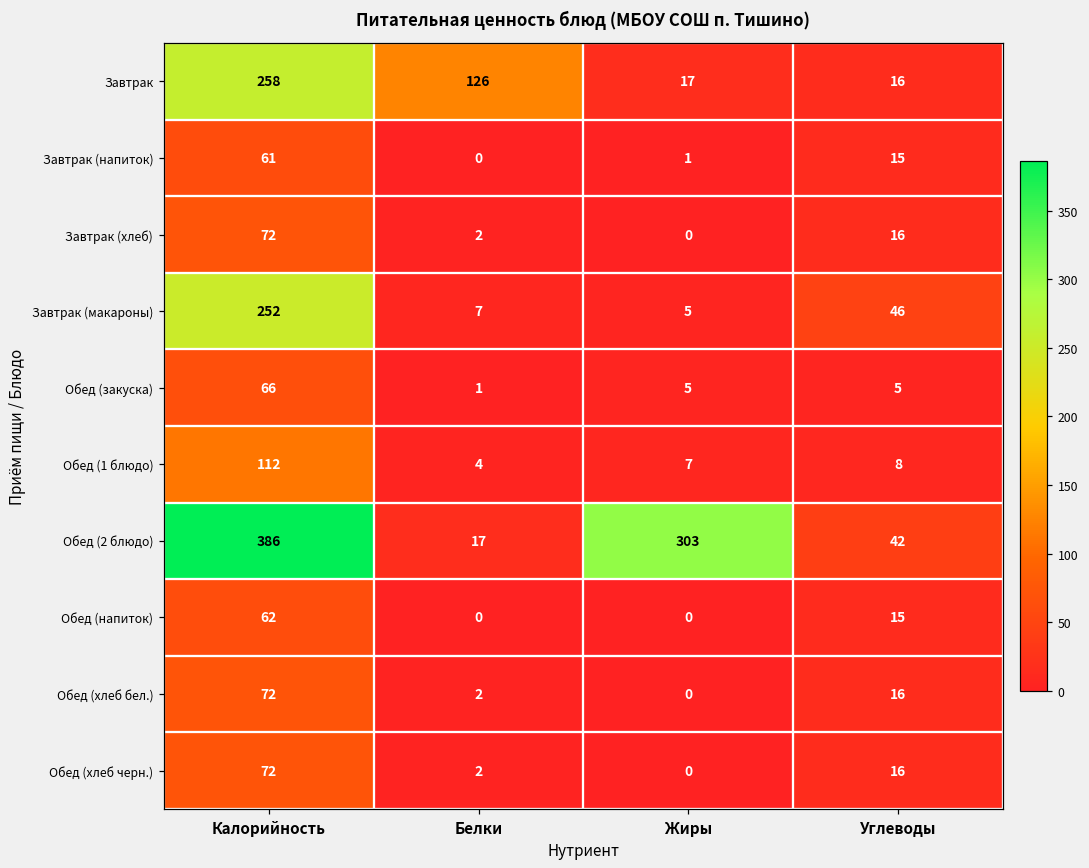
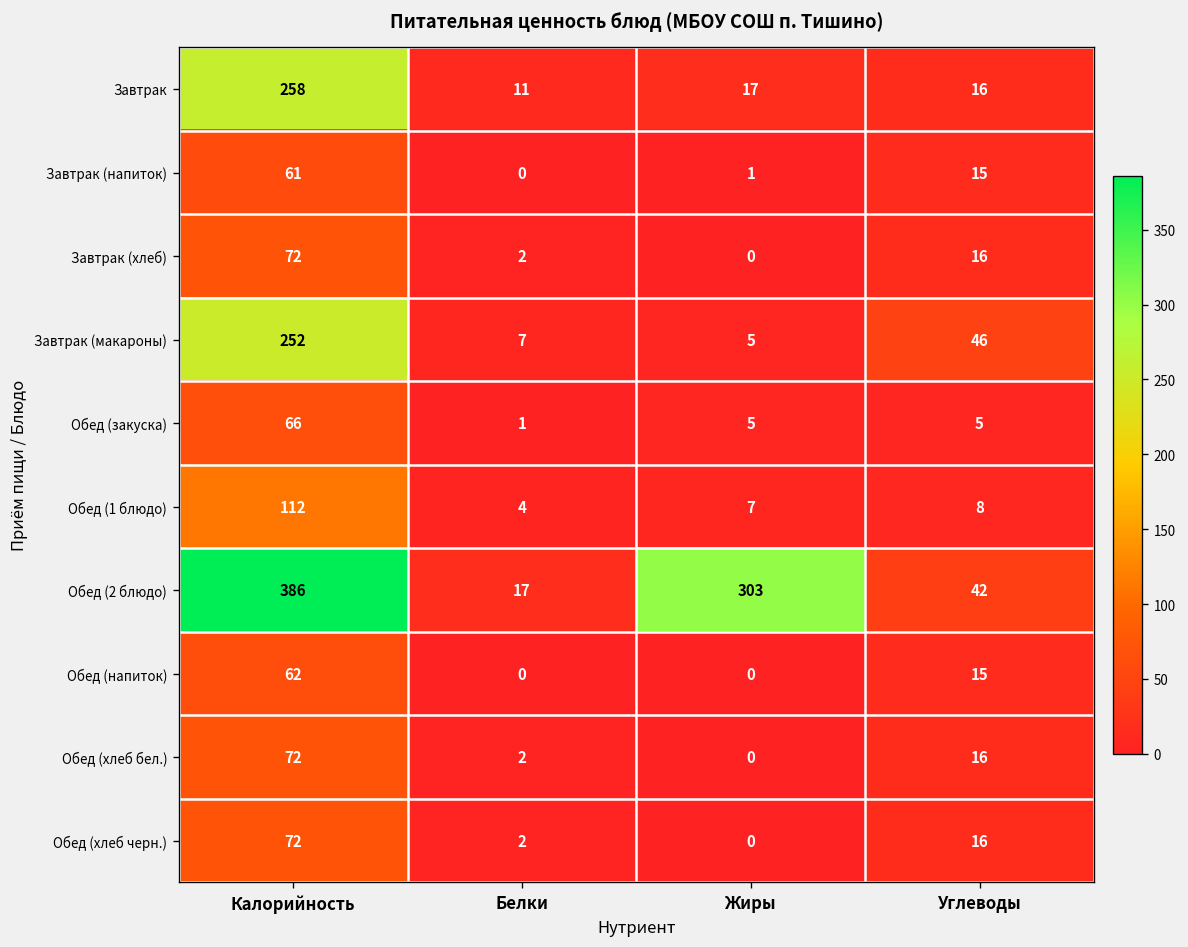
  {
    "Завтрак": {
      "Калорийность": 258,
-     "Белки": 126,
+     "Белки": 11,
      "Жиры": 17,
      "Углеводы": 16
    },
    "Завтрак (напиток)": {
      "Калорийность": 61,
      "Белки": 0,
      "Жиры": 1,
      "Углеводы": 15
    },
    "Завтрак (хлеб)": {
      "Калорийность": 72,
      "Белки": 2,
      "Жиры": 0,
      "Углеводы": 16
    },
    "Завтрак (макароны)": {
      "Калорийность": 252,
      "Белки": 7,
      "Жиры": 5,
      "Углеводы": 46
    },
    "Обед (закуска)": {
      "Калорийность": 66,
      "Белки": 1,
      "Жиры": 5,
      "Углеводы": 5
    },
    "Обед (1 блюдо)": {
      "Калорийность": 112,
      "Белки": 4,
      "Жиры": 7,
      "Углеводы": 8
    },
    "Обед (2 блюдо)": {
      "Калорийность": 386,
      "Белки": 17,
      "Жиры": 303,
      "Углеводы": 42
    },
    "Обед (напиток)": {
      "Калорийность": 62,
      "Белки": 0,
      "Жиры": 0,
      "Углеводы": 15
    },
    "Обед (хлеб бел.)": {
      "Калорийность": 72,
      "Белки": 2,
      "Жиры": 0,
      "Углеводы": 16
    },
    "Обед (хлеб черн.)": {
      "Калорийность": 72,
      "Белки": 2,
      "Жиры": 0,
      "Углеводы": 16
    }
  }
